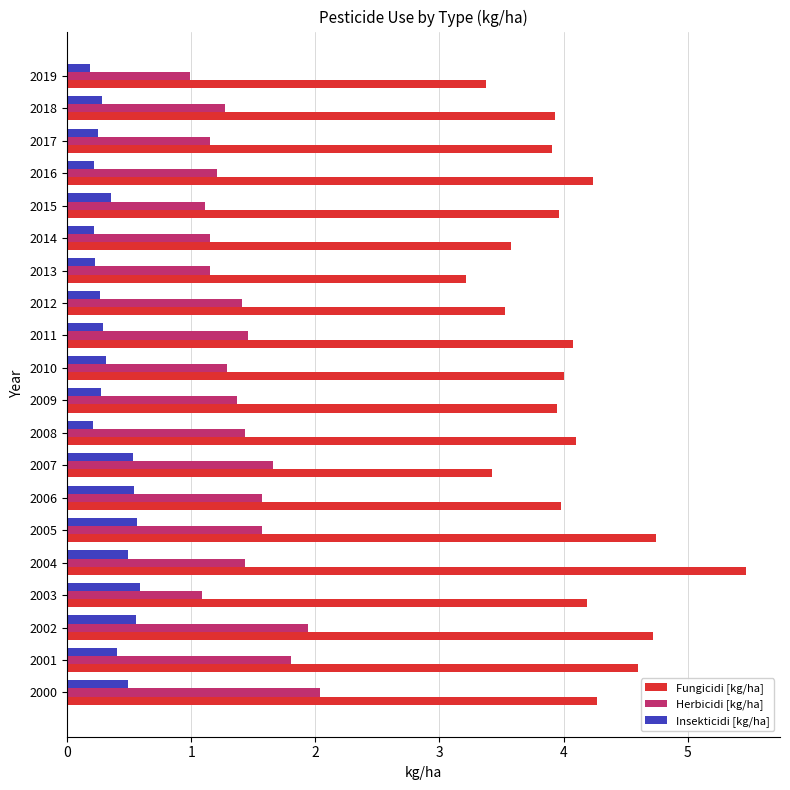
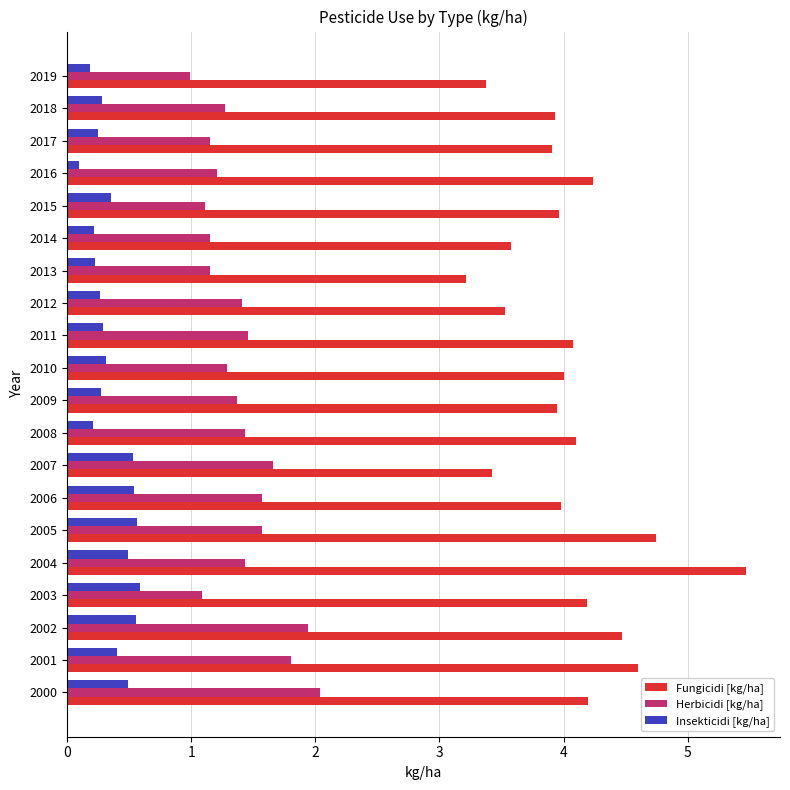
  {
    "Fungicidi [kg/ha]": {
      "2019": 3.37,
      "2018": 3.93,
      "2017": 3.91,
      "2016": 4.24,
      "2015": 3.96,
      "2014": 3.58,
      "2013": 3.21,
      "2012": 3.53,
      "2011": 4.07,
      "2010": 4.01,
      "2009": 3.95,
      "2008": 4.10,
      "2007": 3.42,
      "2006": 3.98,
      "2005": 4.75,
      "2004": 5.47,
      "2003": 4.19,
-     "2002": 4.72,
+     "2002": 4.47,
      "2001": 4.60,
-     "2000": 4.27
+     "2000": 4.20
    },
    "Herbicidi [kg/ha]": {
      "2019": 0.99,
      "2018": 1.27,
      "2017": 1.15,
      "2016": 1.21,
      "2015": 1.11,
      "2014": 1.15,
      "2013": 1.15,
      "2012": 1.41,
      "2011": 1.46,
      "2010": 1.29,
      "2009": 1.37,
      "2008": 1.44,
      "2007": 1.66,
      "2006": 1.57,
      "2005": 1.57,
      "2004": 1.43,
      "2003": 1.09,
      "2002": 1.94,
      "2001": 1.81,
      "2000": 2.03
    },
    "Insekticidi [kg/ha]": {
      "2019": 0.19,
      "2018": 0.28,
      "2017": 0.25,
-     "2016": 0.21,
+     "2016": 0.09,
      "2015": 0.35,
      "2014": 0.21,
      "2013": 0.22,
      "2012": 0.27,
      "2011": 0.29,
      "2010": 0.31,
      "2009": 0.28,
      "2008": 0.20,
      "2007": 0.53,
      "2006": 0.54,
      "2005": 0.56,
      "2004": 0.49,
      "2003": 0.59,
      "2002": 0.55,
      "2001": 0.40,
      "2000": 0.49
    }
  }
